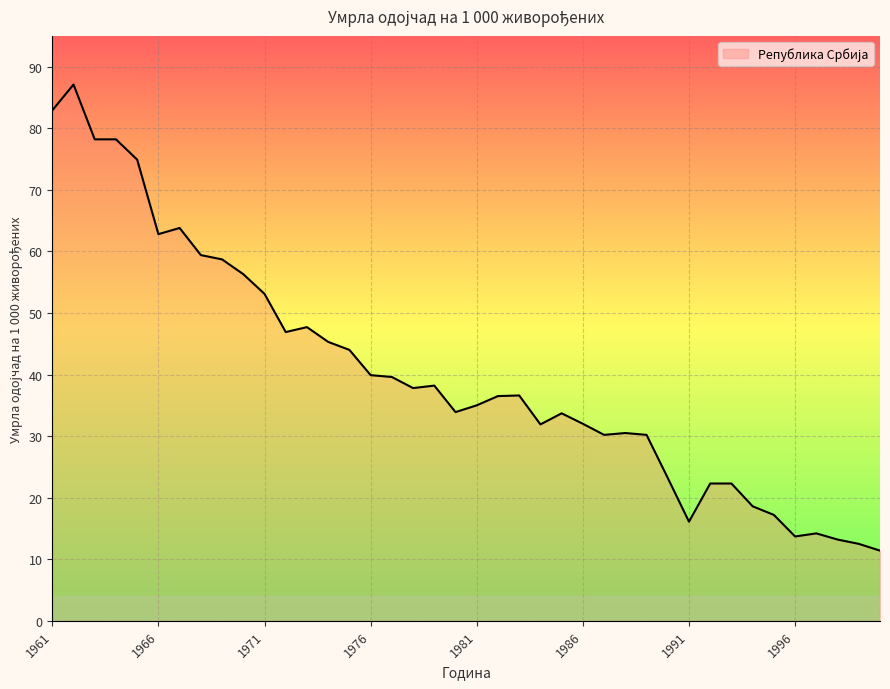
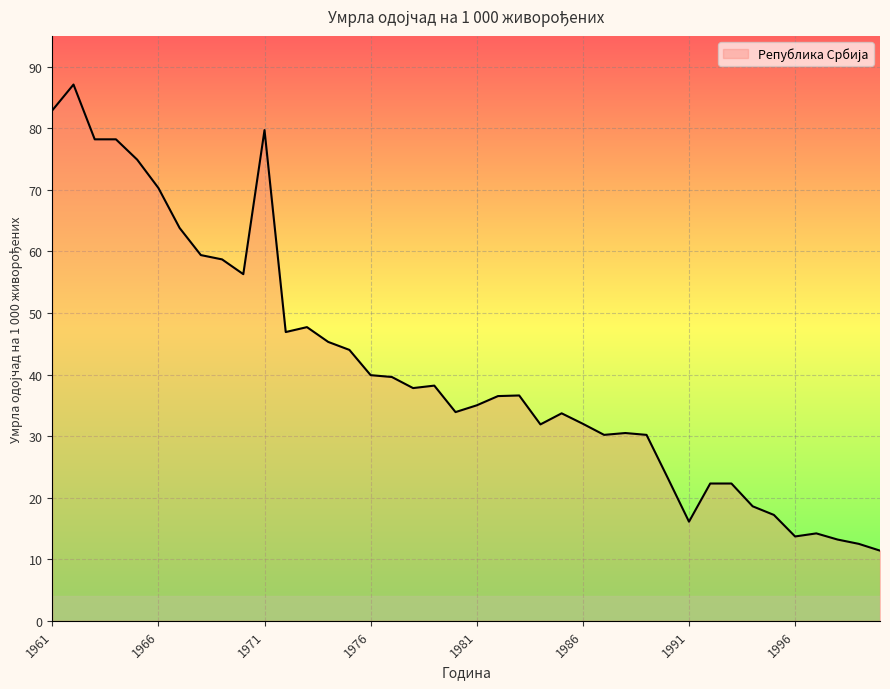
  {
    "1961": 83,
-   "1966": 63,
-   "1971": 53,
+   "1966": 70,
+   "1971": 80,
    "1976": 40,
    "1981": 35,
    "1986": 32,
    "1991": 16,
    "1996": 14
  }
